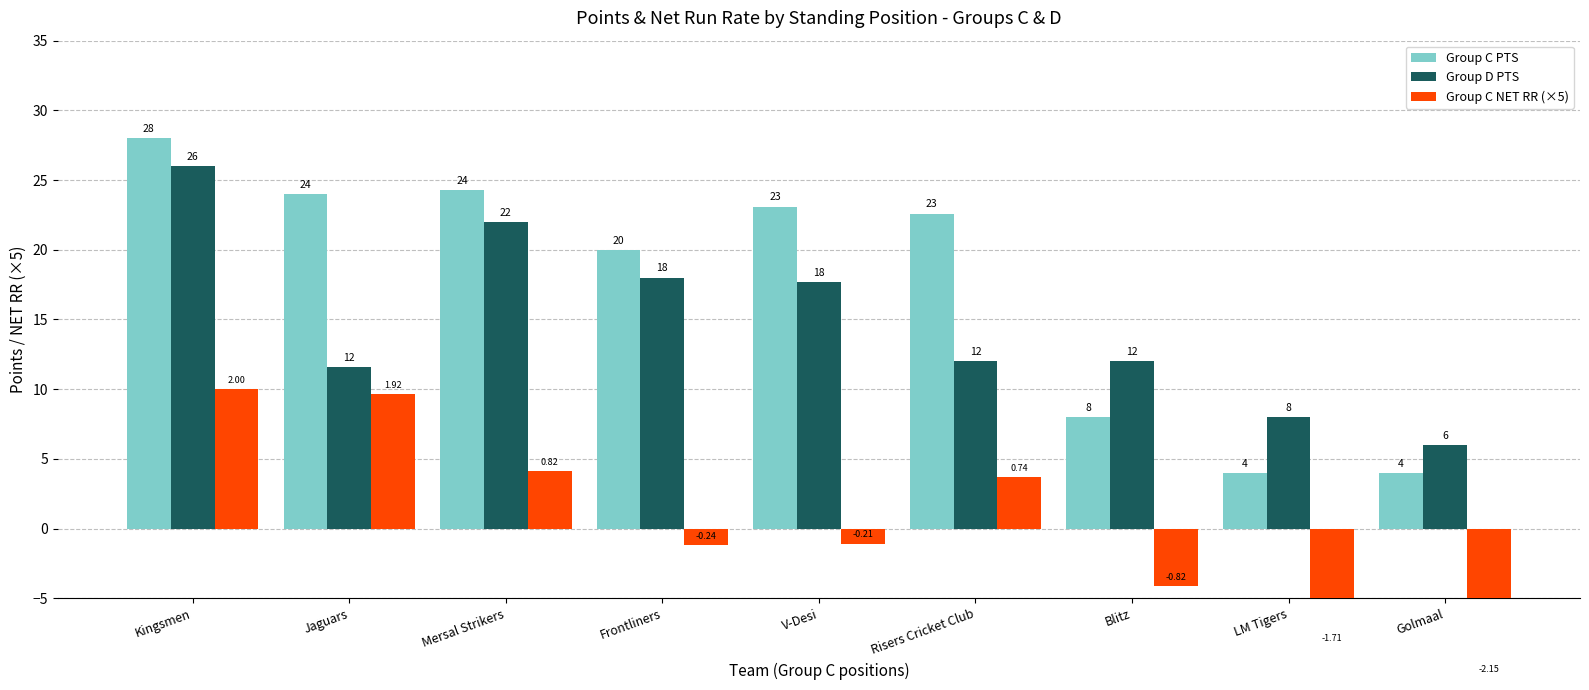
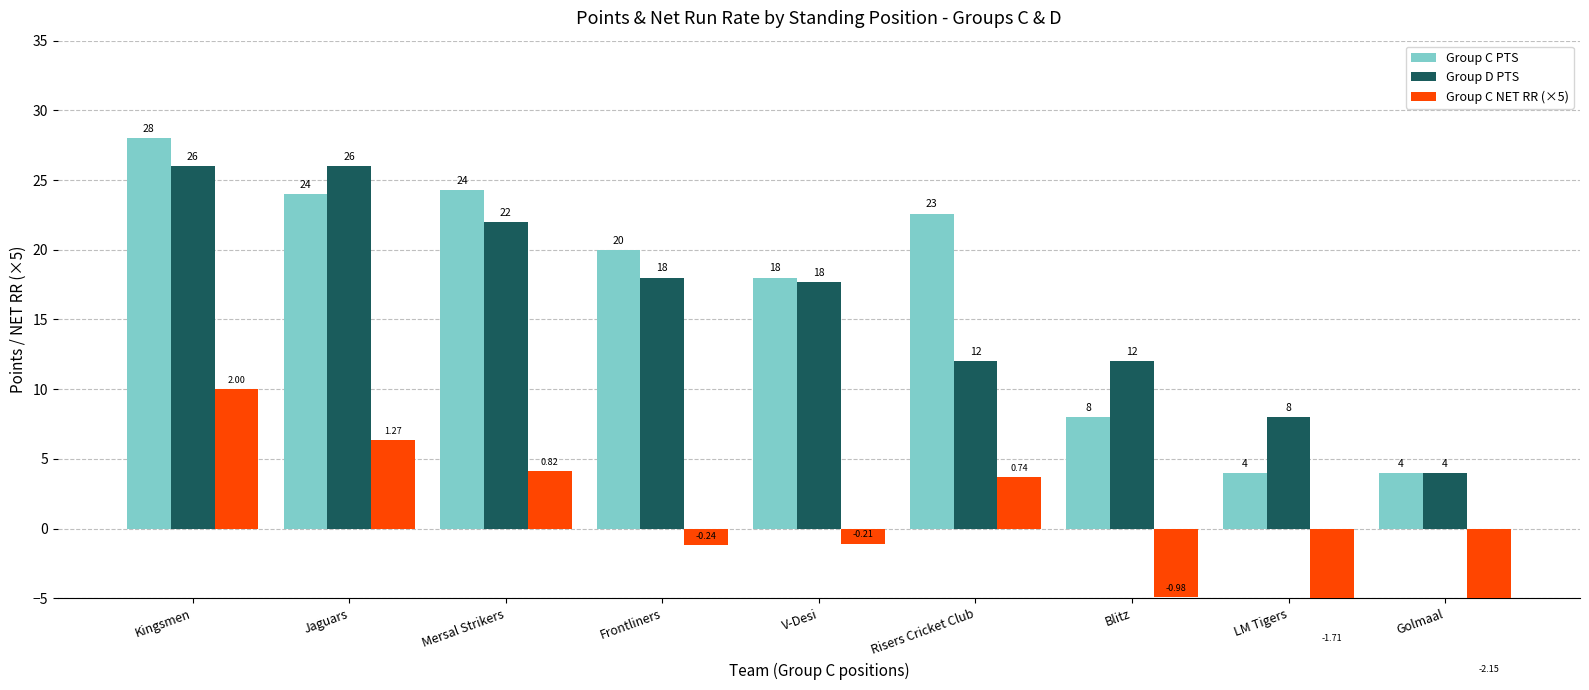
  {
    "Group C PTS": {
      "Kingsmen": 28,
      "Jaguars": 24,
      "Mersal Strikers": 24,
      "Frontliners": 20,
-     "V-Desi": 23,
+     "V-Desi": 18,
      "Risers Cricket Club": 23,
      "Blitz": 8,
      "LM Tigers": 4,
      "Golmaal": 4
    },
    "Group D PTS": {
      "Kingsmen": 26,
-     "Jaguars": 12,
+     "Jaguars": 26,
      "Mersal Strikers": 22,
      "Frontliners": 18,
      "V-Desi": 18,
      "Risers Cricket Club": 12,
      "Blitz": 12,
      "LM Tigers": 8,
-     "Golmaal": 6
+     "Golmaal": 4
    },
    "Group C NET RR (×5)": {
-     "Jaguars": 1.92,
-     "Blitz": -0.82
+     "Jaguars": 1.27,
+     "Blitz": -0.98
    }
  }
